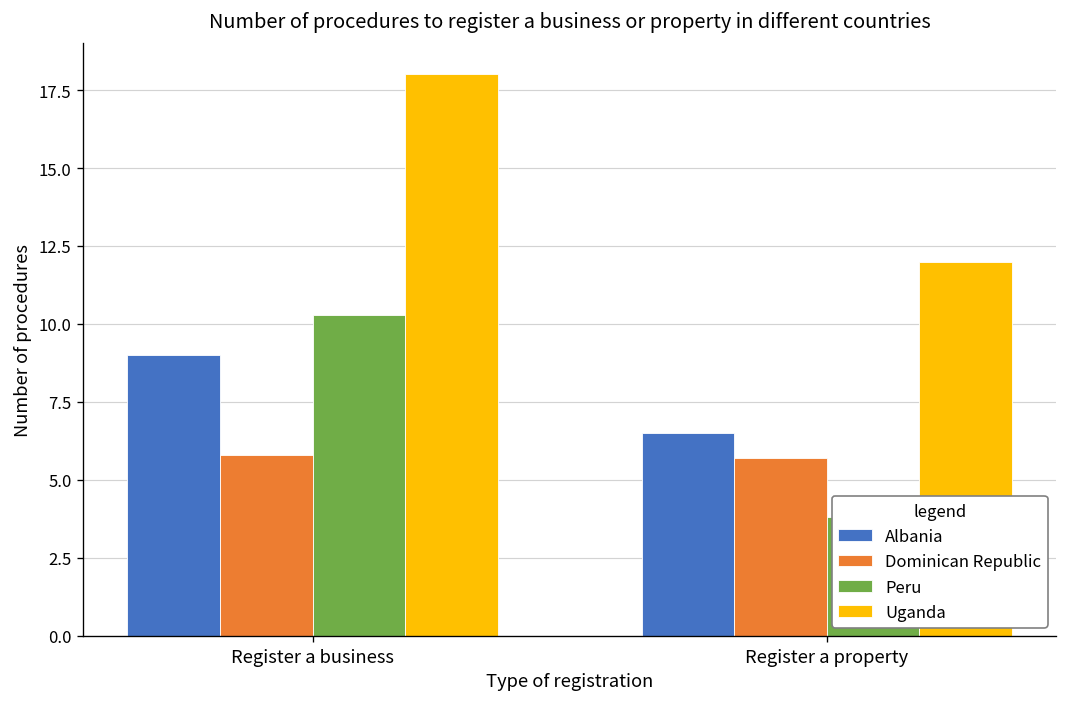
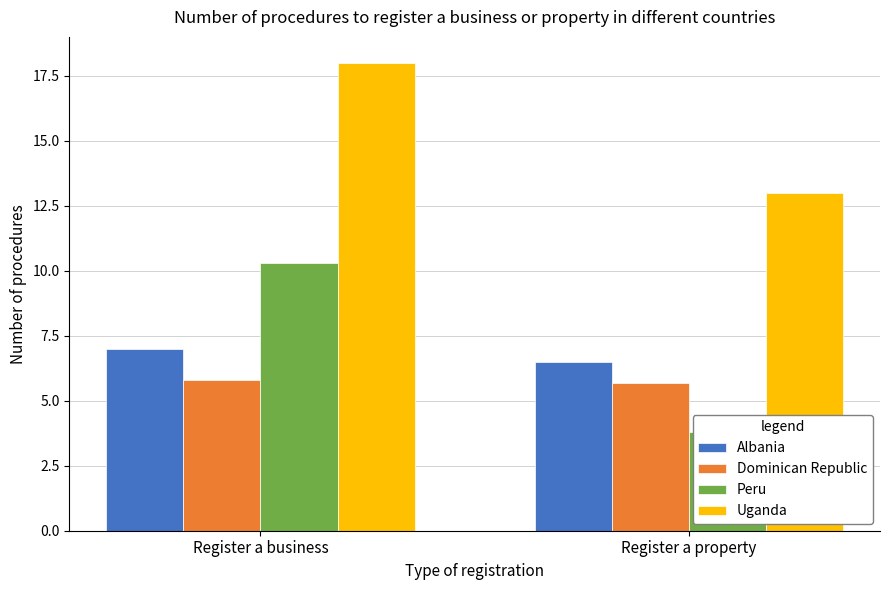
  {
    "Albania": {
-     "Register a business": 9,
+     "Register a business": 7,
      "Register a property": 6.5
    },
    "Dominican Republic": {
      "Register a business": 5.8,
      "Register a property": 5.7
    },
    "Peru": {
      "Register a business": 10.3
    },
    "Uganda": {
      "Register a business": 18,
-     "Register a property": 12
+     "Register a property": 13
    }
  }
